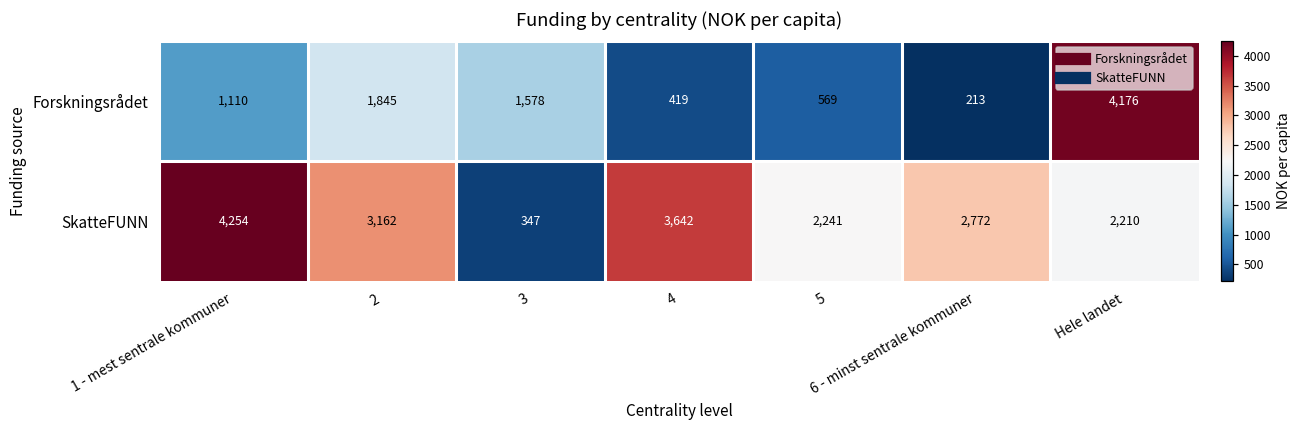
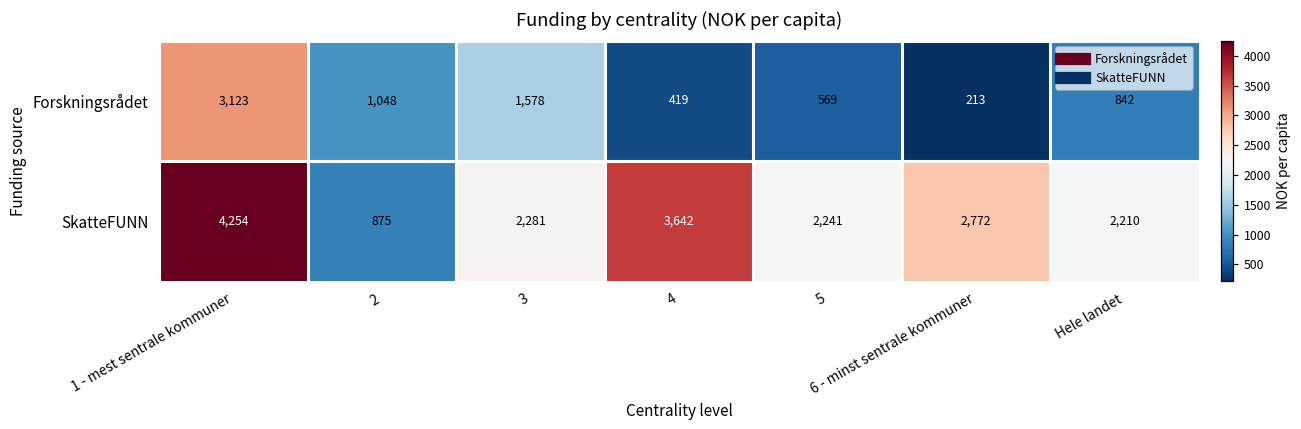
  {
    "Forskningsrådet": {
-     "1 - mest sentrale kommuner": "1,110",
-     "2": "1,845",
+     "1 - mest sentrale kommuner": "3,123",
+     "2": "1,048",
      "3": "1,578",
      "4": "419",
      "5": "569",
      "6 - minst sentrale kommuner": "213",
-     "Hele landet": "4,176"
+     "Hele landet": "842"
    },
    "SkatteFUNN": {
      "1 - mest sentrale kommuner": "4,254",
-     "2": "3,162",
-     "3": "347",
+     "2": "875",
+     "3": "2,281",
      "4": "3,642",
      "5": "2,241",
      "6 - minst sentrale kommuner": "2,772",
      "Hele landet": "2,210"
    }
  }
